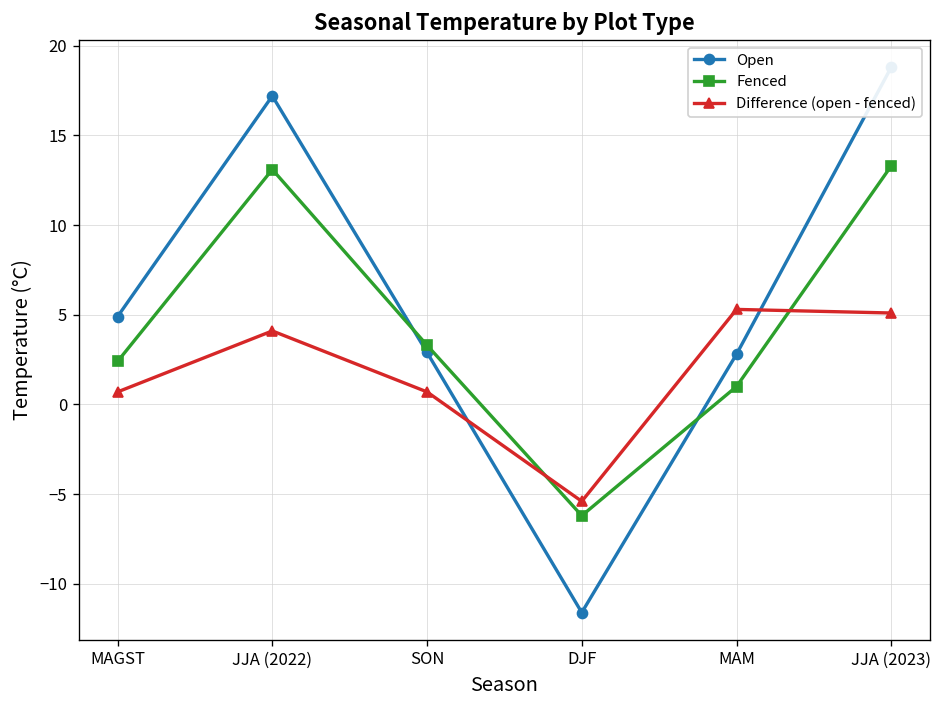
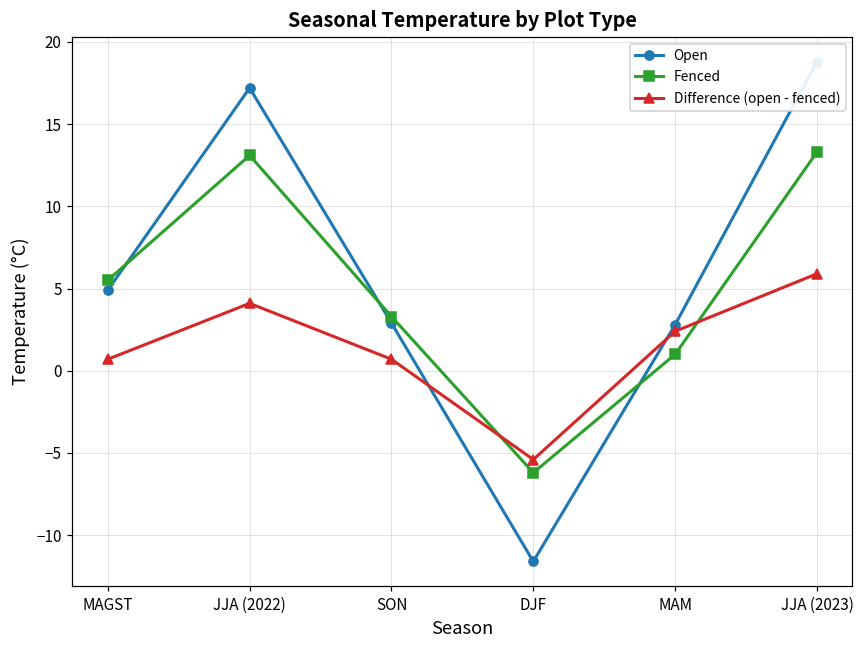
  {
    "Open": {
      "MAGST": 4.9,
      "JJA (2022)": 17.2,
      "SON": 2.9,
      "DJF": -11.6,
      "MAM": 2.8
    },
    "Fenced": {
-     "MAGST": 2.4,
+     "MAGST": 5.5,
      "JJA (2022)": 13.1,
      "SON": 3.3,
      "DJF": -6.2,
      "MAM": 1.0,
      "JJA (2023)": 13.3
    },
    "Difference (open - fenced)": {
      "MAGST": 0.7,
      "JJA (2022)": 4.1,
      "SON": 0.7,
      "DJF": -5.4,
-     "MAM": 5.3,
-     "JJA (2023)": 5.1
+     "MAM": 2.4,
+     "JJA (2023)": 5.9
    }
  }
